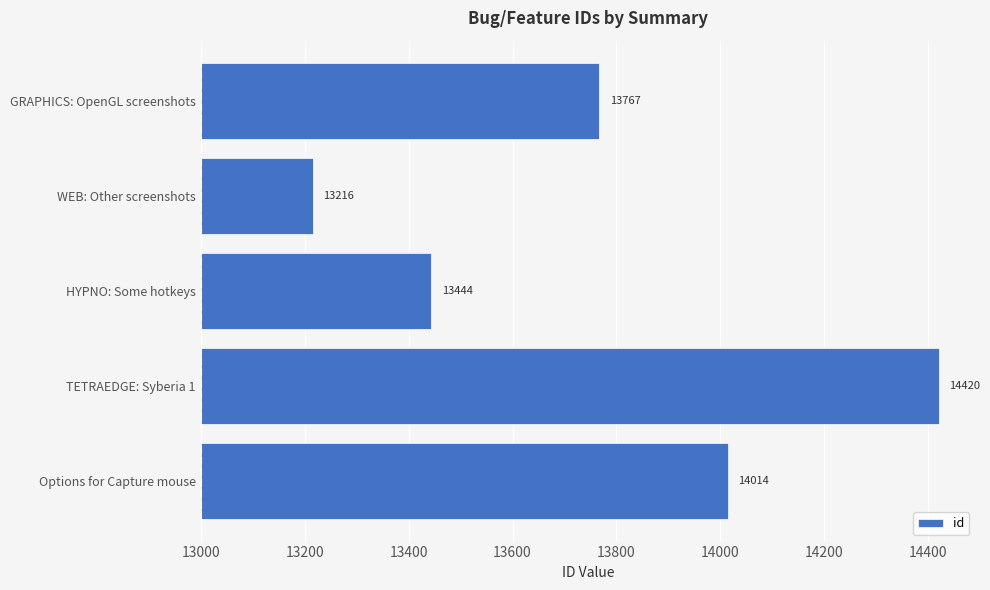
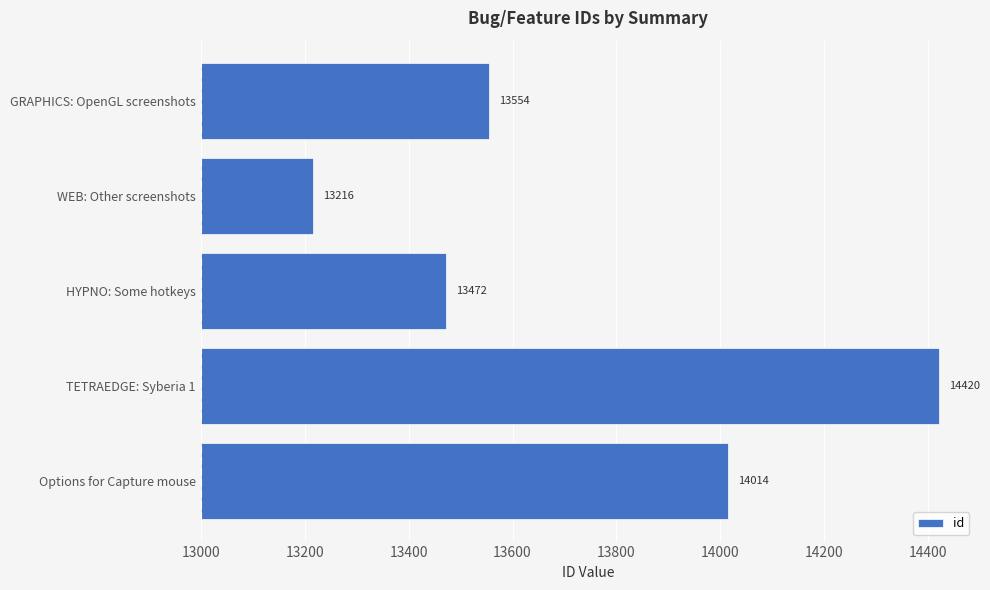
  {
-   "GRAPHICS: OpenGL screenshots": 13767,
-   "HYPNO: Some hotkeys": 13444
+   "GRAPHICS: OpenGL screenshots": 13554,
+   "HYPNO: Some hotkeys": 13472
  }
